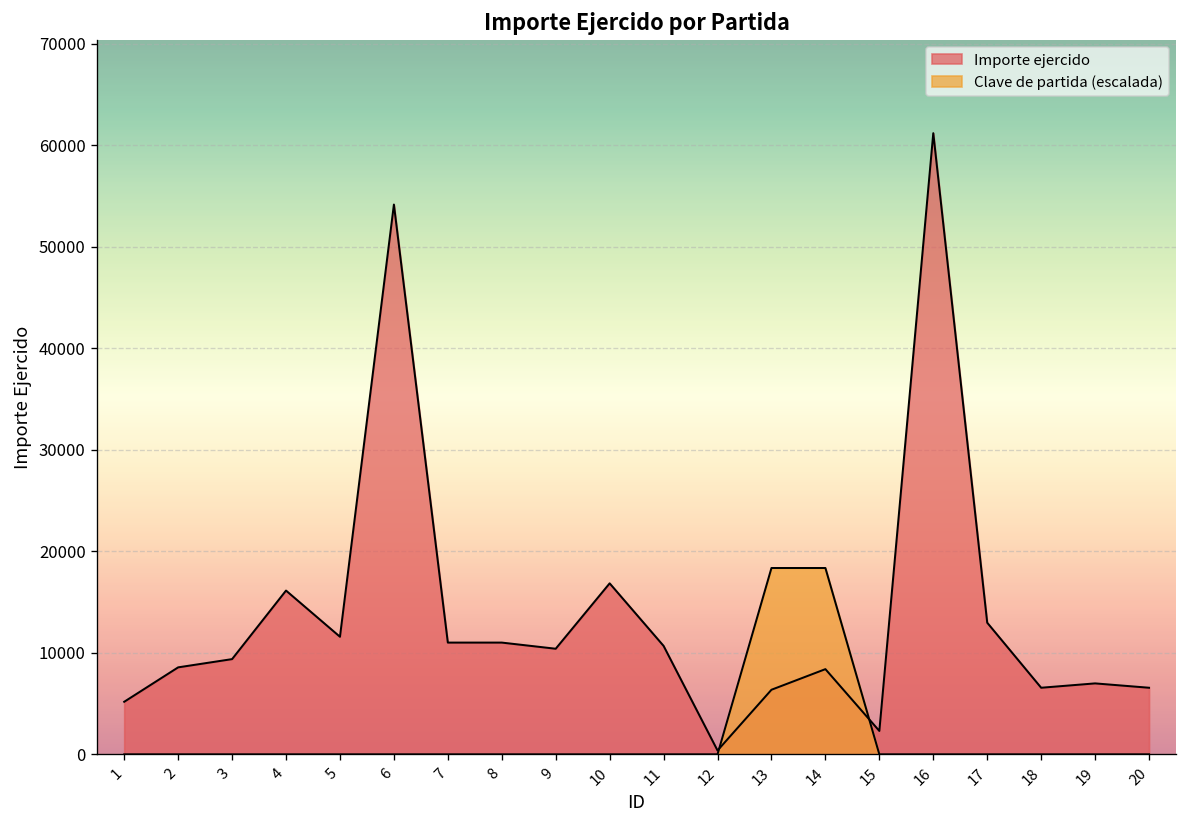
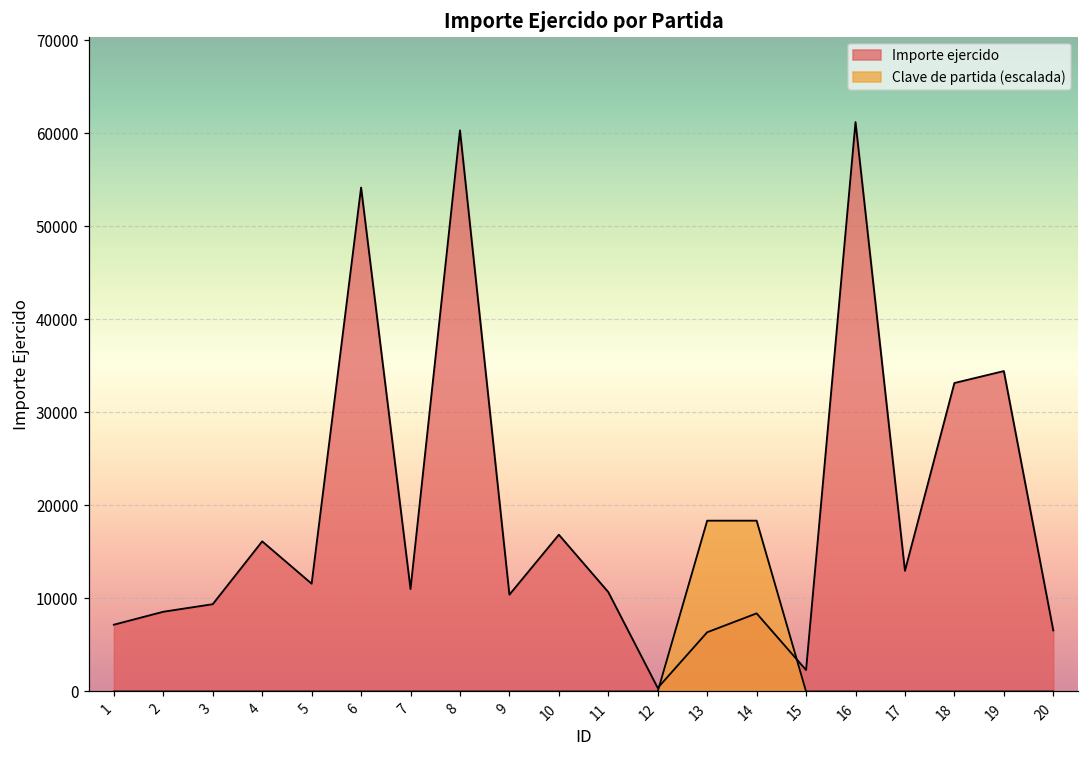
  {
    "Importe ejercido": {
-     "1": 5000,
+     "1": 7000,
      "2": 9000,
      "3": 9000,
      "4": 16000,
      "5": 12000,
      "6": 54000,
      "7": 11000,
-     "8": 11000,
+     "8": 60000,
      "9": 10000,
      "10": 17000,
      "11": 11000,
      "12": 0,
      "13": 6000,
      "14": 8000,
      "15": 2000,
      "16": 61000,
      "17": 13000,
-     "18": 7000,
-     "19": 7000,
+     "18": 33000,
+     "19": 34000,
      "20": 7000
    },
    "Clave de partida (escalada)": {
      "1": 0,
      "2": 0,
      "3": 0,
      "4": 0,
      "5": 0,
      "6": 0,
      "7": 0,
      "8": 0,
      "9": 0,
      "10": 0,
      "11": 0,
      "12": 0,
      "13": 18000,
      "14": 18000,
      "15": 0,
      "16": 0,
      "17": 0,
      "18": 0,
      "19": 0,
      "20": 0
    }
  }
